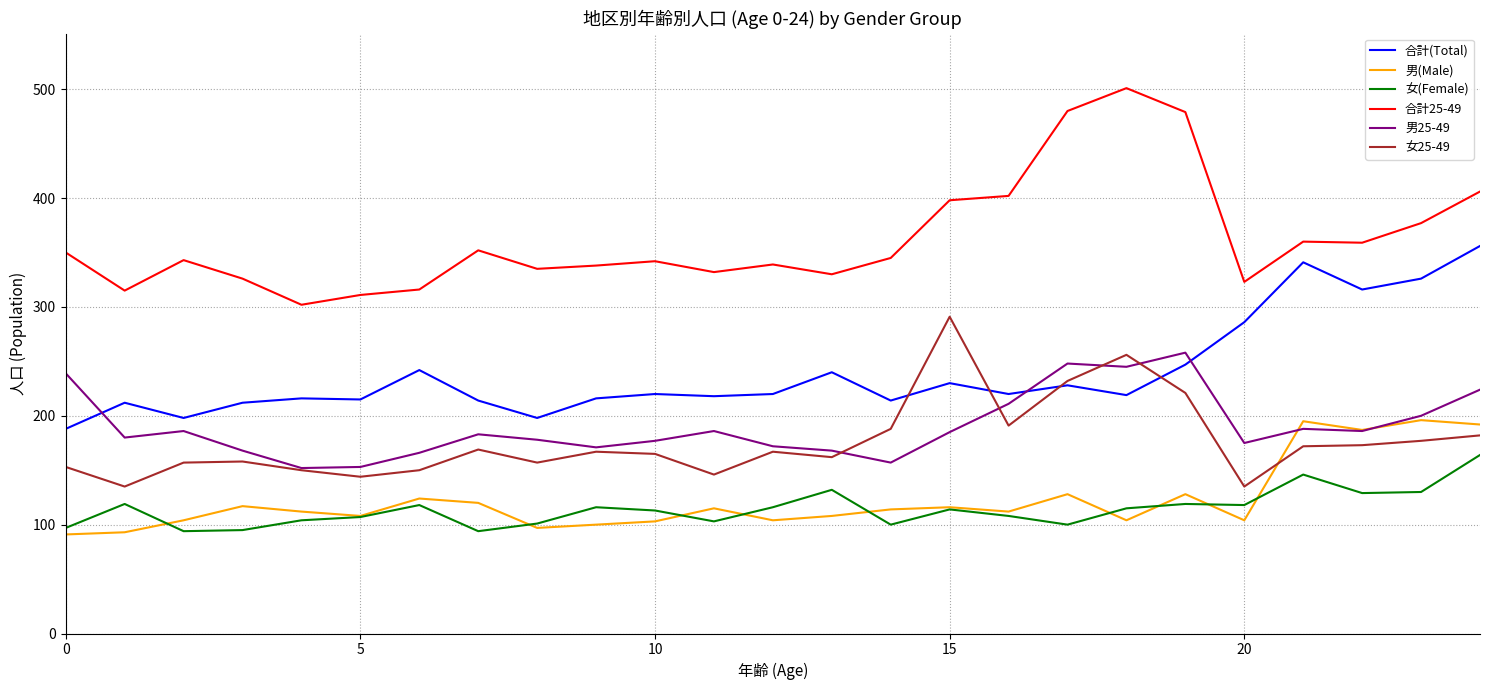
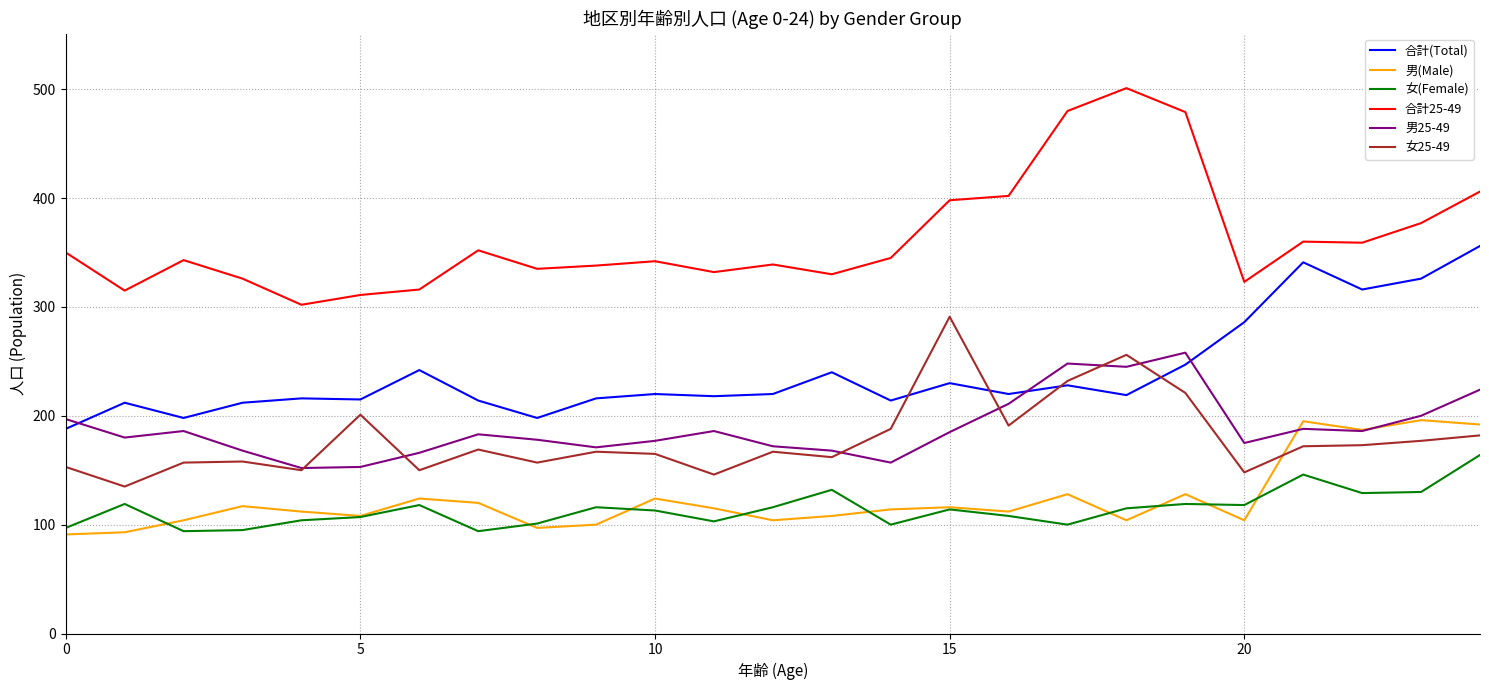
  {
    "合計(Total)": {
      "0": 188,
      "5": 215,
      "10": 220,
      "15": 230,
      "20": 286
    },
    "男(Male)": {
      "0": 91,
-     "10": 103,
+     "10": 124,
      "20": 104
    },
    "女(Female)": {
      "0": 97,
      "10": 113,
      "20": 118
    },
    "合計25-49": {
      "0": 350,
      "5": 311,
      "10": 342,
      "15": 398,
      "20": 323
    },
    "男25-49": {
-     "0": 239,
+     "0": 197,
      "5": 153,
      "10": 177,
      "15": 185,
      "20": 175
    },
    "女25-49": {
      "0": 153,
-     "5": 144,
+     "5": 201,
      "10": 165,
      "15": 291,
-     "20": 135
+     "20": 148
    }
  }
